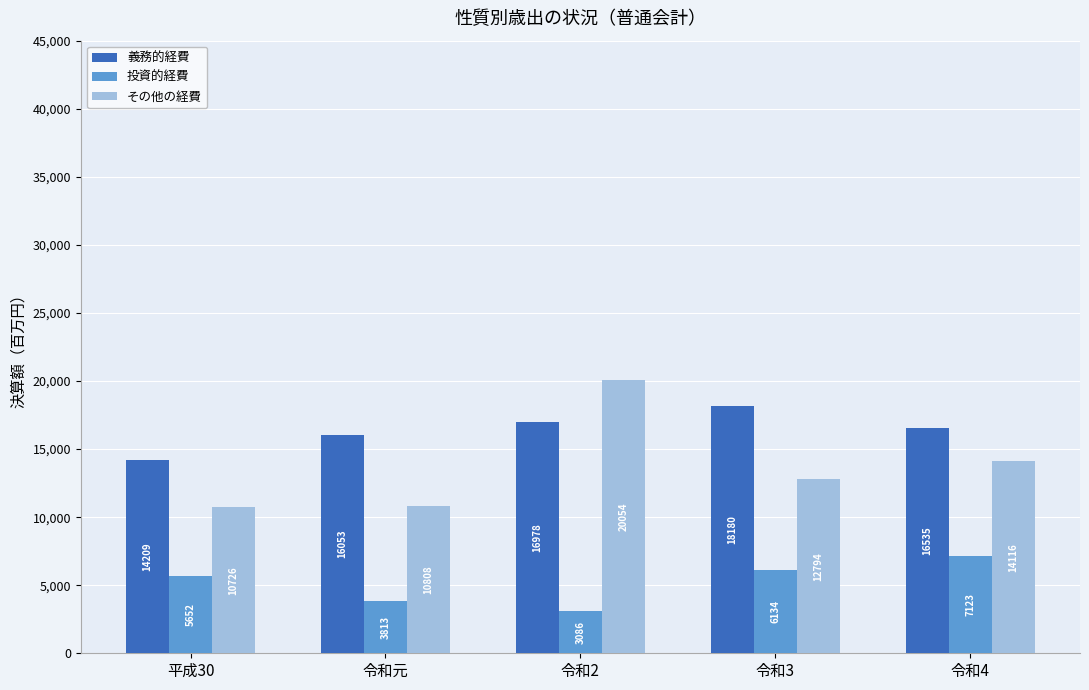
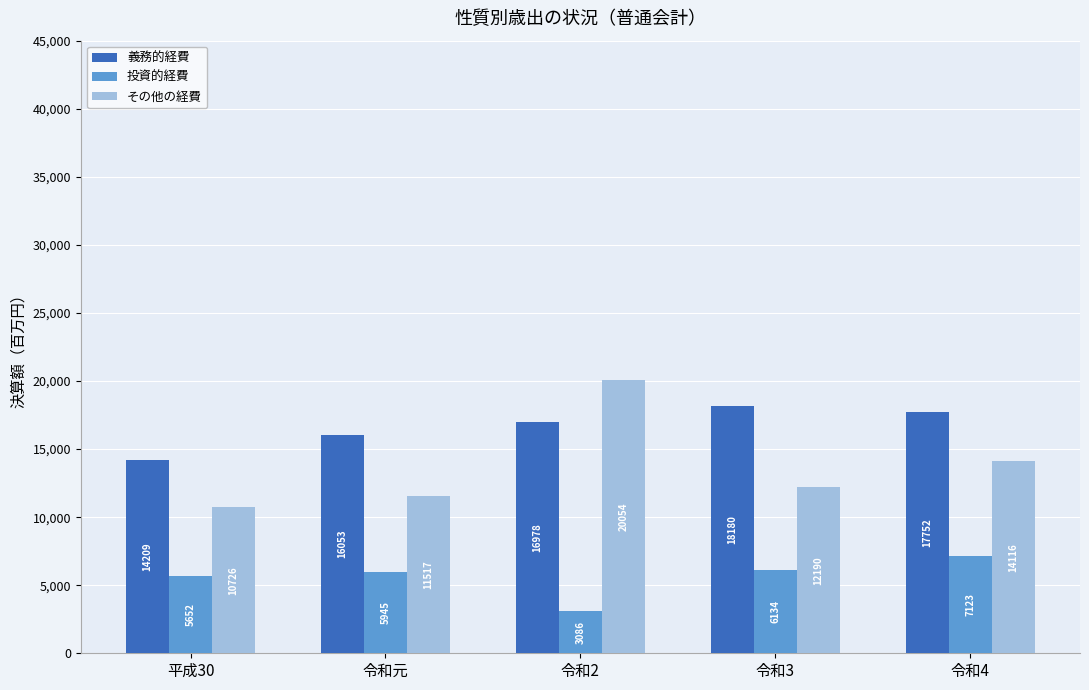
  {
    "義務的経費": {
      "平成30": 14209,
      "令和元": 16053,
      "令和2": 16978,
      "令和3": 18180,
-     "令和4": 16535
+     "令和4": 17752
    },
    "投資的経費": {
      "平成30": 5652,
-     "令和元": 3813,
+     "令和元": 5945,
      "令和2": 3086,
      "令和3": 6134,
      "令和4": 7123
    },
    "その他の経費": {
      "平成30": 10726,
-     "令和元": 10808,
+     "令和元": 11517,
      "令和2": 20054,
-     "令和3": 12794,
+     "令和3": 12190,
      "令和4": 14116
    }
  }
